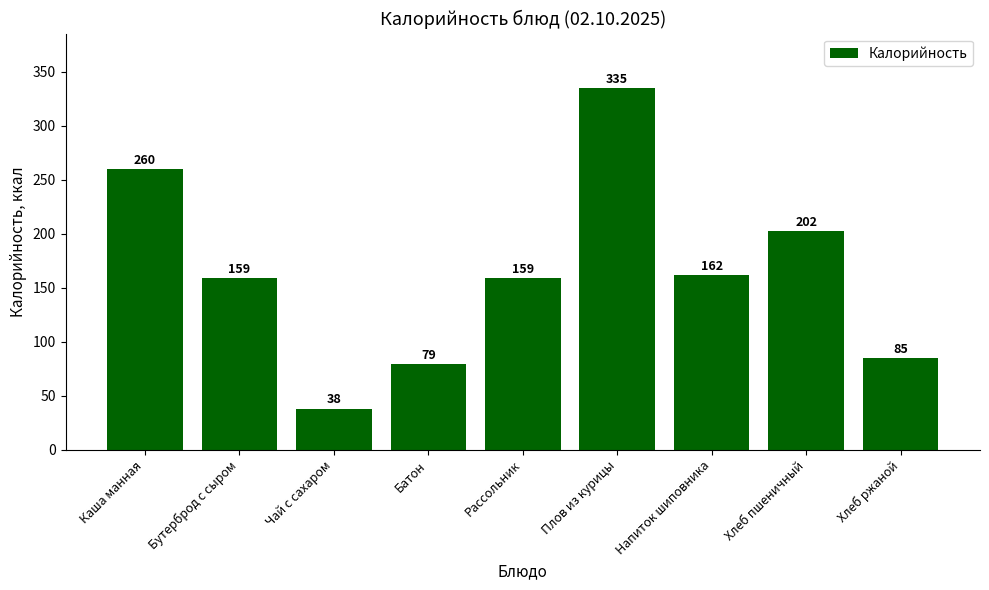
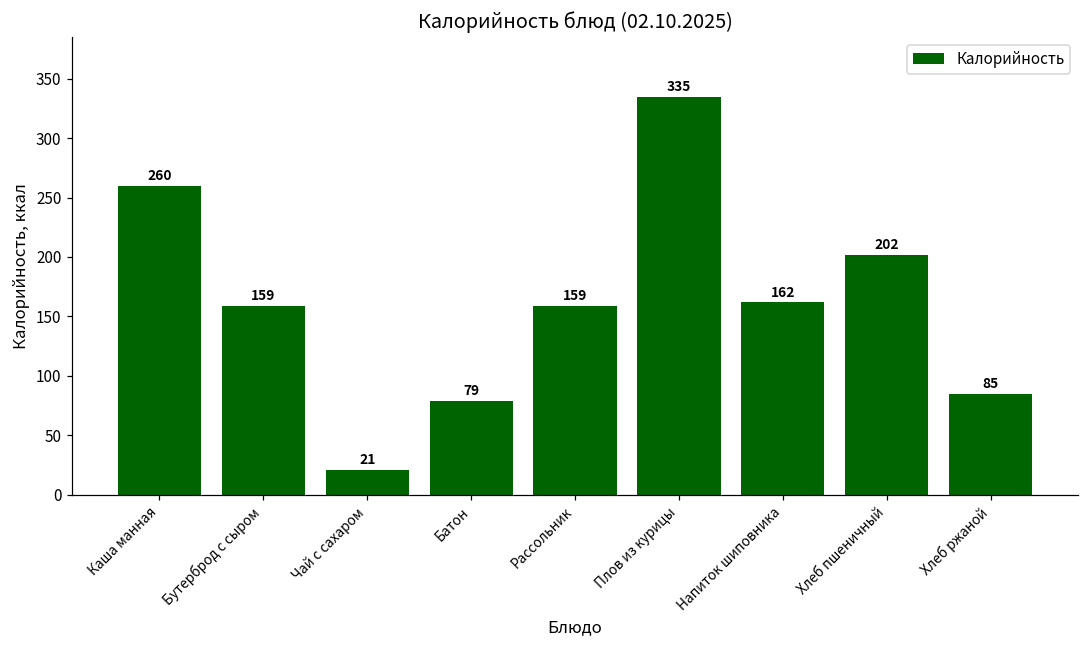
  {
    "Каша манная": 260,
    "Бутерброд с сыром": 159,
-   "Чай с сахаром": 38,
+   "Чай с сахаром": 21,
    "Батон": 79,
    "Рассольник": 159,
    "Плов из курицы": 335,
    "Напиток шиповника": 162,
    "Хлеб пшеничный": 202,
    "Хлеб ржаной": 85
  }
